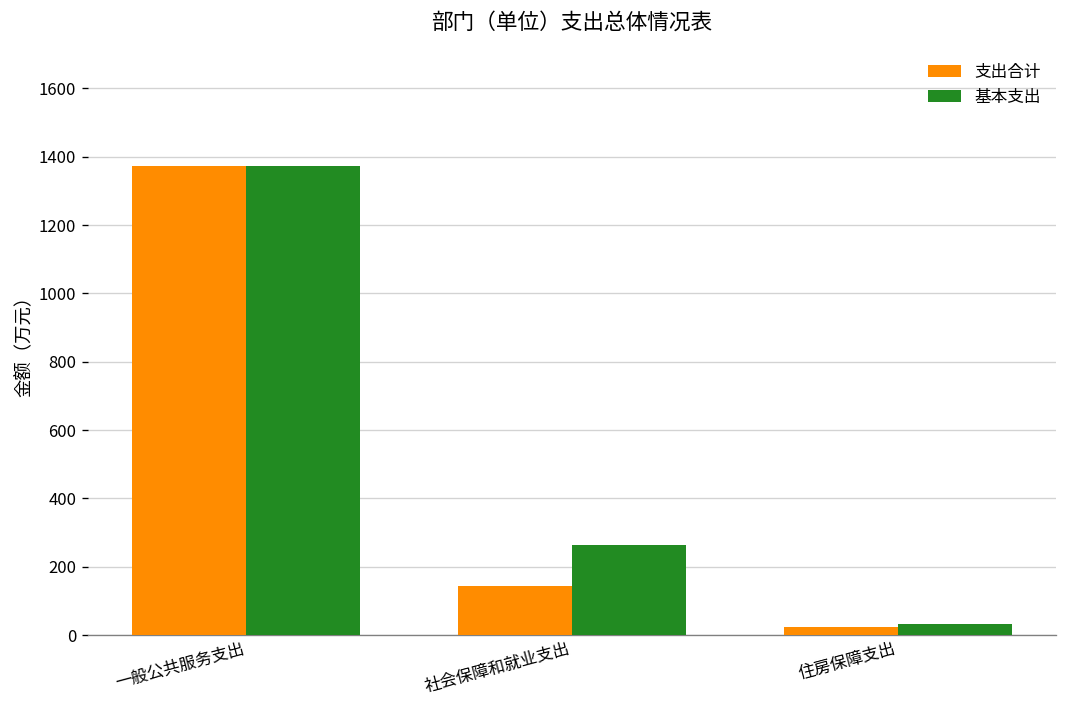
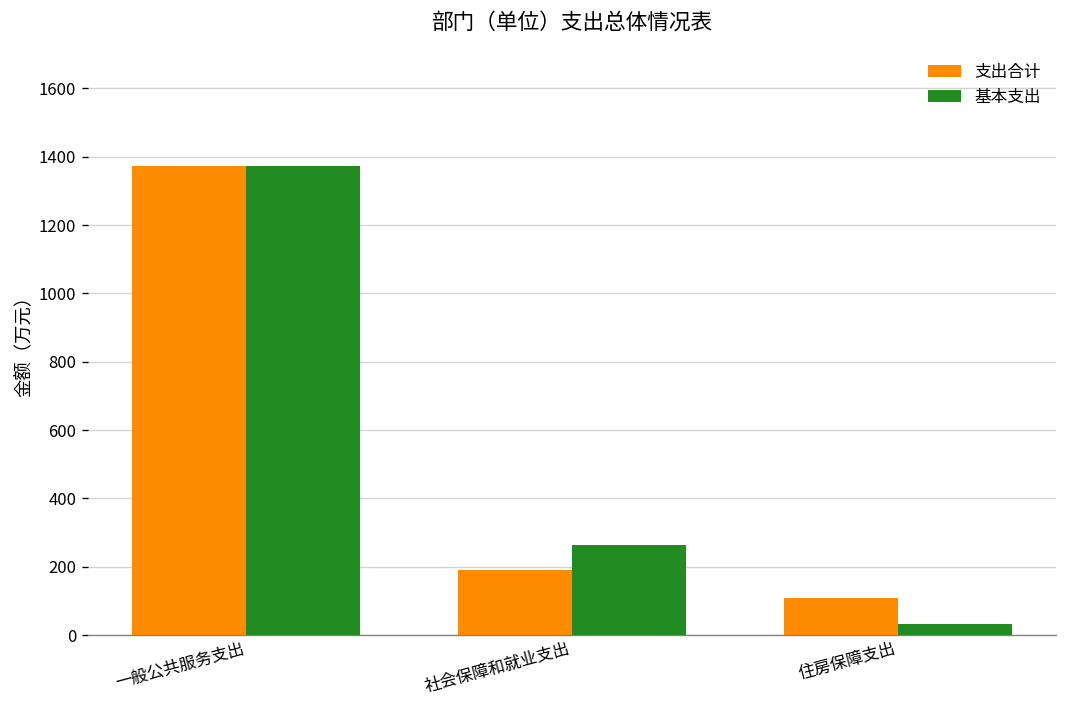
  {
    "支出合计": {
      "一般公共服务支出": 1370,
-     "社会保障和就业支出": 140,
-     "住房保障支出": 20
+     "社会保障和就业支出": 190,
+     "住房保障支出": 110
    },
    "基本支出": {
      "一般公共服务支出": 1370,
      "社会保障和就业支出": 260,
      "住房保障支出": 30
    }
  }
